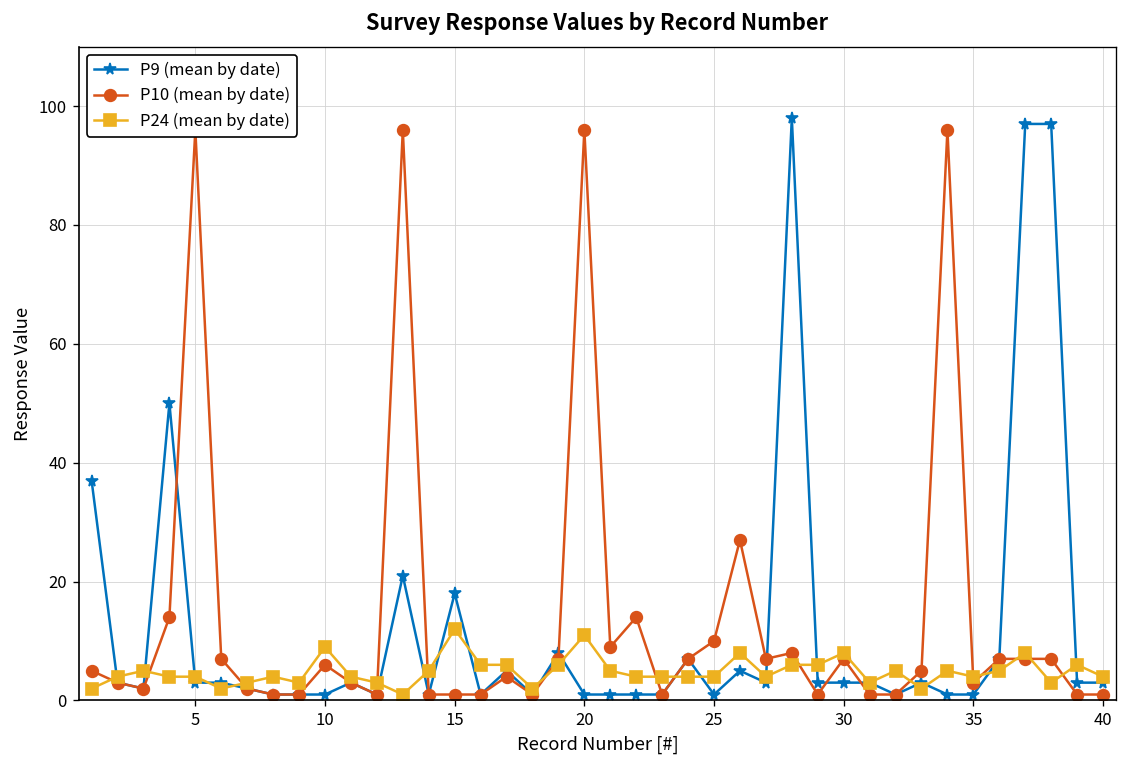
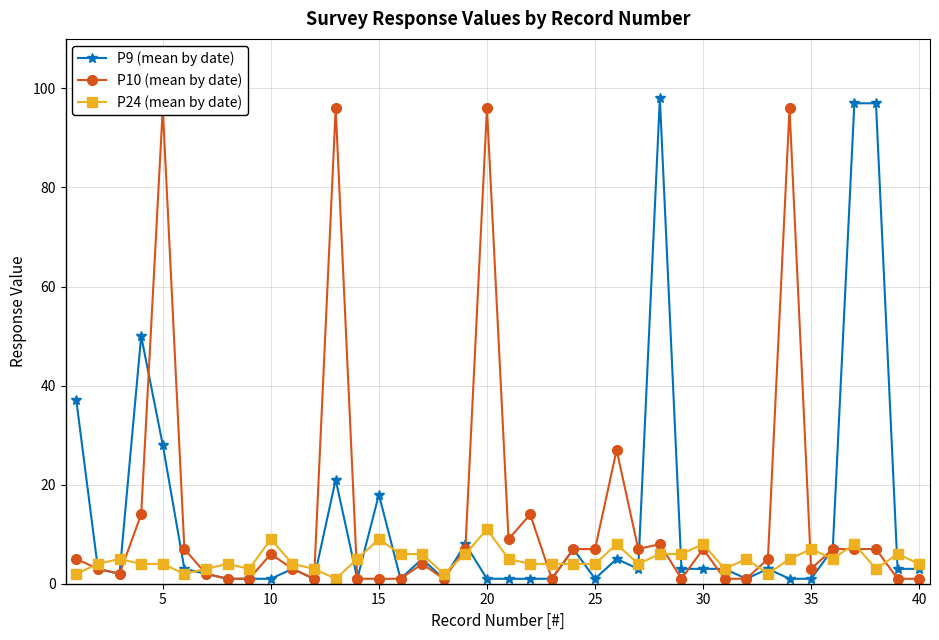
  {
    "P9 (mean by date)": {
-     "5": 3,
+     "5": 28,
      "10": 1,
      "15": 18,
      "20": 1,
      "25": 1,
      "30": 3,
      "35": 1,
      "40": 3
    },
    "P10 (mean by date)": {
      "10": 6,
      "15": 1,
      "20": 96,
-     "25": 10,
+     "25": 7,
      "30": 7,
      "35": 3,
      "40": 1
    },
    "P24 (mean by date)": {
      "5": 4,
      "10": 9,
-     "15": 12,
+     "15": 9,
      "20": 11,
      "25": 4,
      "30": 8,
-     "35": 4,
+     "35": 7,
      "40": 4
    }
  }
